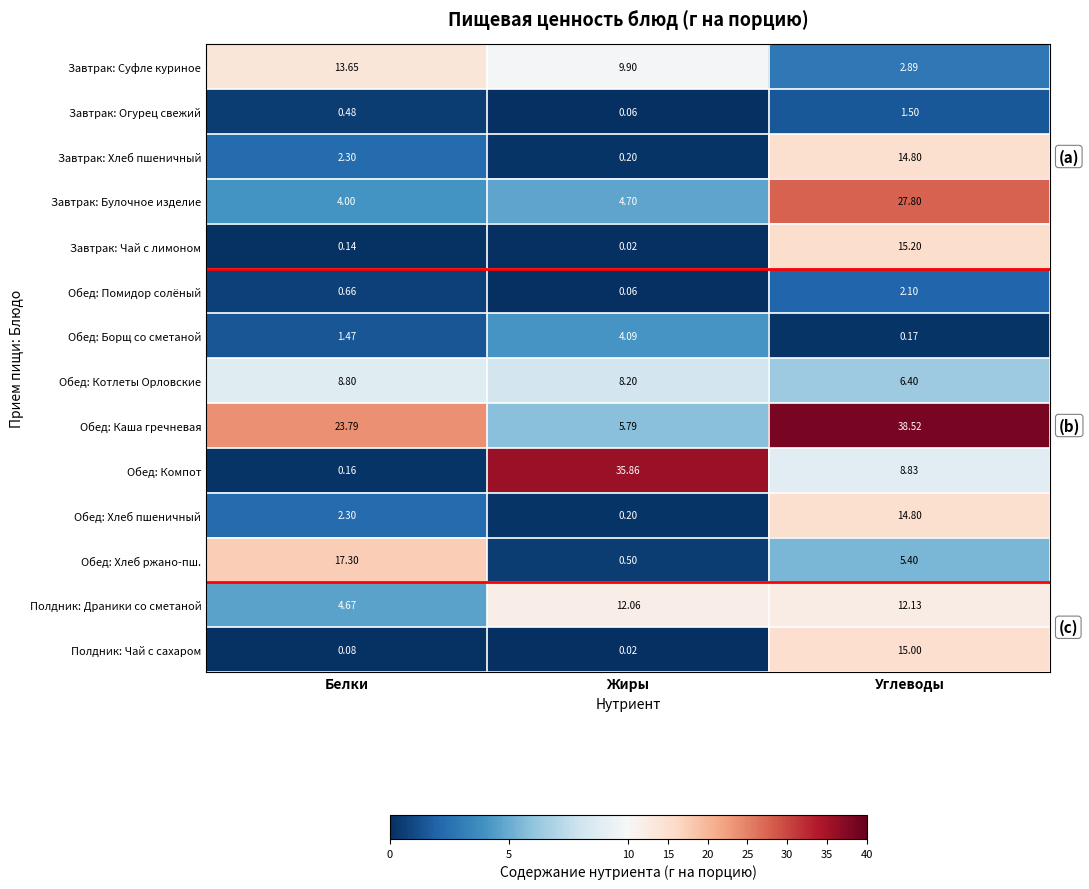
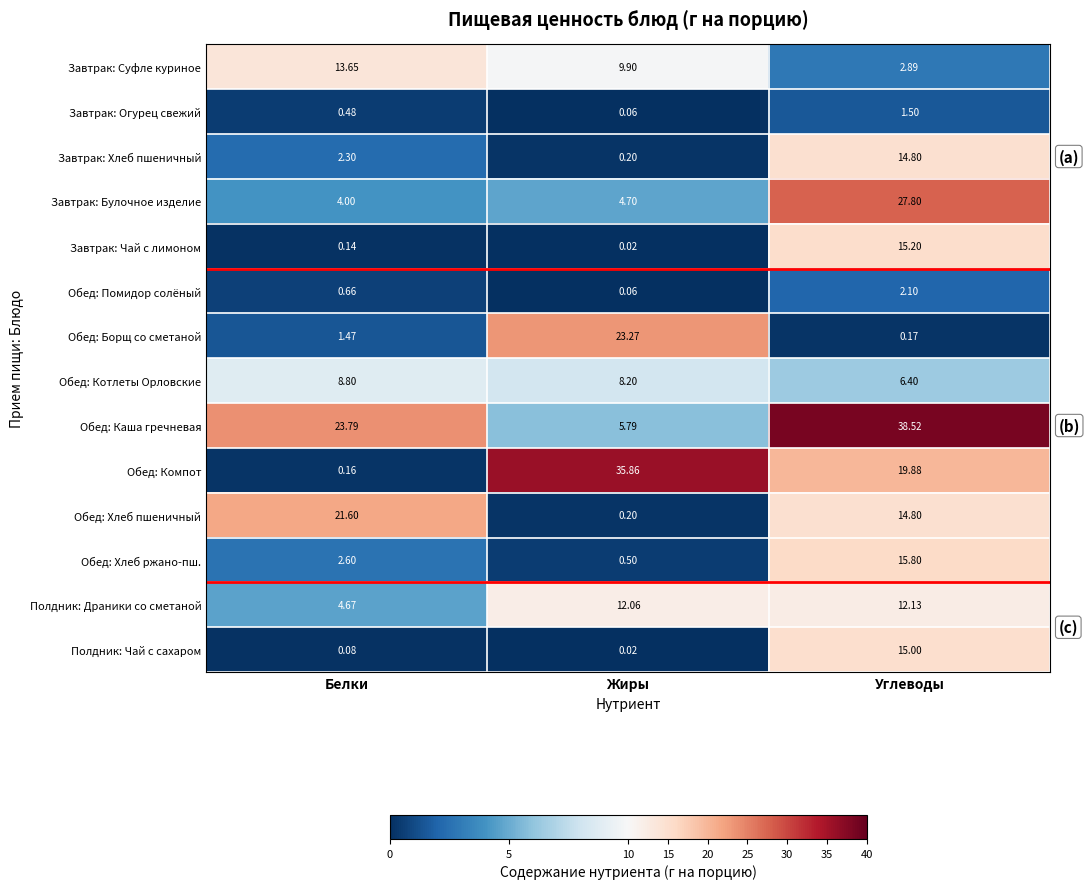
  {
    "Завтрак: Суфле куриное": {
      "Белки": 13.65,
      "Жиры": 9.90,
      "Углеводы": 2.89
    },
    "Завтрак: Огурец свежий": {
      "Белки": 0.48,
      "Жиры": 0.06,
      "Углеводы": 1.50
    },
    "Завтрак: Хлеб пшеничный": {
      "Белки": 2.30,
      "Жиры": 0.20,
      "Углеводы": 14.80
    },
    "Завтрак: Булочное изделие": {
      "Белки": 4.00,
      "Жиры": 4.70,
      "Углеводы": 27.80
    },
    "Завтрак: Чай с лимоном": {
      "Белки": 0.14,
      "Жиры": 0.02,
      "Углеводы": 15.20
    },
    "Обед: Помидор солёный": {
      "Белки": 0.66,
      "Жиры": 0.06,
      "Углеводы": 2.10
    },
    "Обед: Борщ со сметаной": {
      "Белки": 1.47,
-     "Жиры": 4.09,
+     "Жиры": 23.27,
      "Углеводы": 0.17
    },
    "Обед: Котлеты Орловские": {
      "Белки": 8.80,
      "Жиры": 8.20,
      "Углеводы": 6.40
    },
    "Обед: Каша гречневая": {
      "Белки": 23.79,
      "Жиры": 5.79,
      "Углеводы": 38.52
    },
    "Обед: Компот": {
      "Белки": 0.16,
      "Жиры": 35.86,
-     "Углеводы": 8.83
+     "Углеводы": 19.88
    },
    "Обед: Хлеб пшеничный": {
-     "Белки": 2.30,
+     "Белки": 21.60,
      "Жиры": 0.20,
      "Углеводы": 14.80
    },
    "Обед: Хлеб ржано-пш.": {
-     "Белки": 17.30,
+     "Белки": 2.60,
      "Жиры": 0.50,
-     "Углеводы": 5.40
+     "Углеводы": 15.80
    },
    "Полдник: Драники со сметаной": {
      "Белки": 4.67,
      "Жиры": 12.06,
      "Углеводы": 12.13
    },
    "Полдник: Чай с сахаром": {
      "Белки": 0.08,
      "Жиры": 0.02,
      "Углеводы": 15.00
    }
  }
